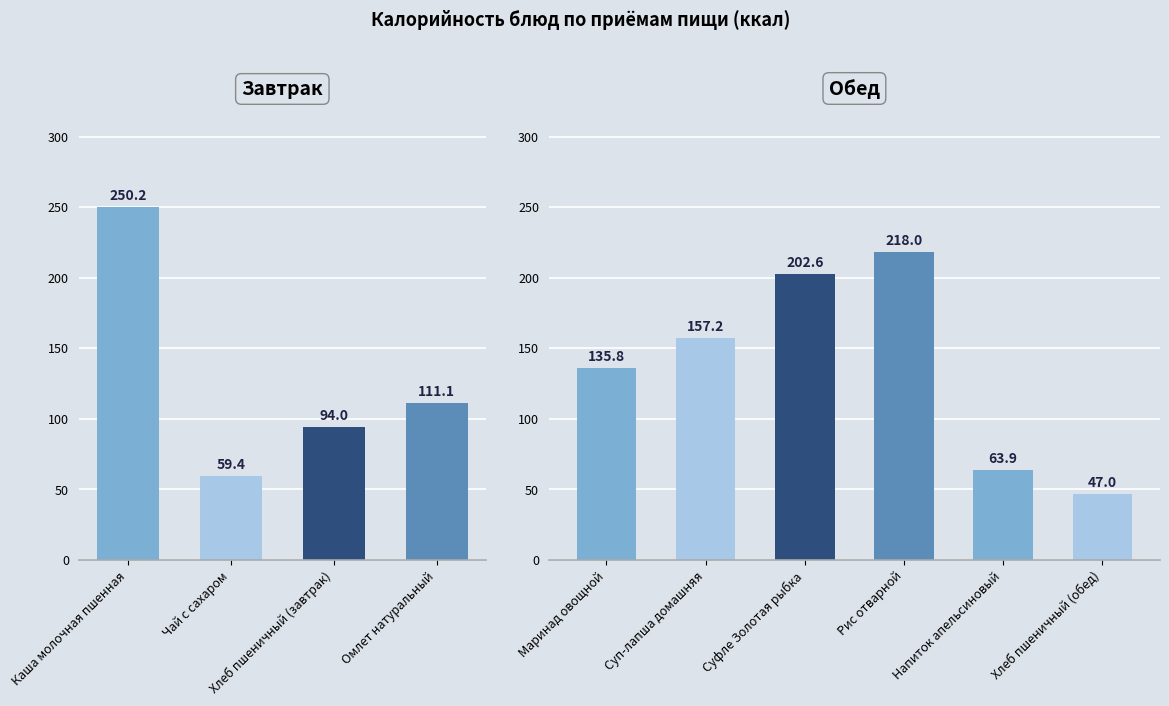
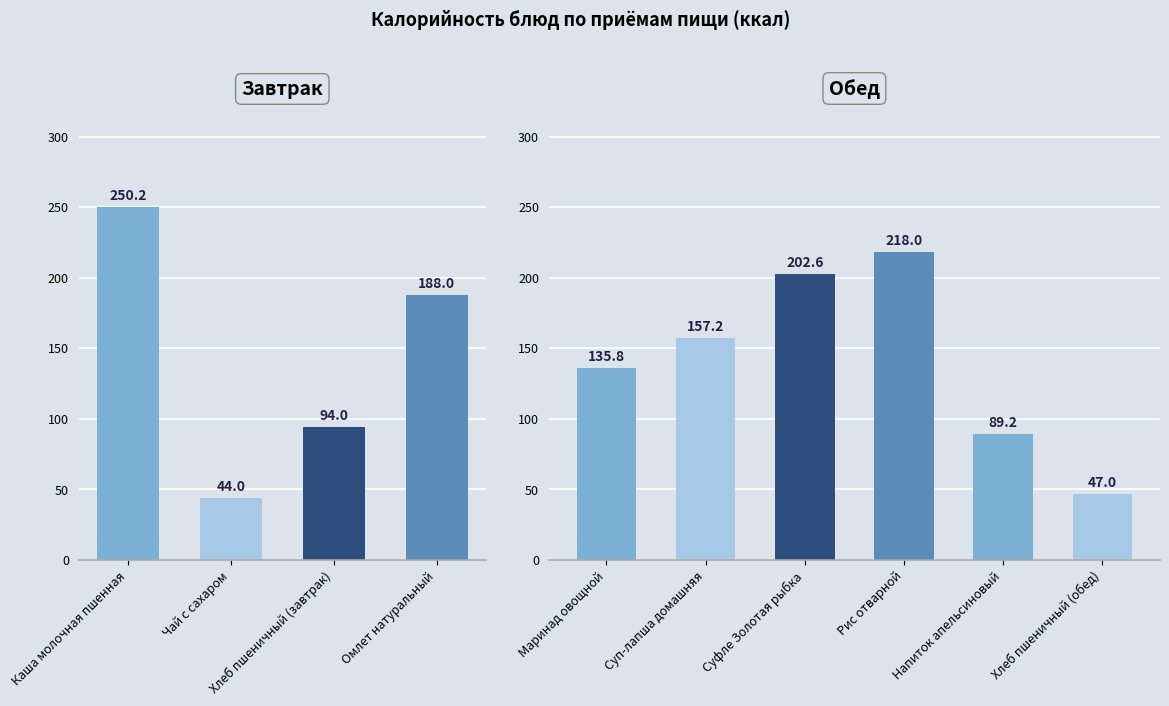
  {
    "Завтрак": {
      "Каша молочная пшенная": 250.2,
-     "Чай с сахаром": 59.4,
+     "Чай с сахаром": 44.0,
      "Хлеб пшеничный (завтрак)": 94.0,
-     "Омлет натуральный": 111.1
+     "Омлет натуральный": 188.0
    },
    "Обед": {
      "Маринад овощной": 135.8,
      "Суп-лапша домашняя": 157.2,
      "Суфле Золотая рыбка": 202.6,
      "Рис отварной": 218.0,
-     "Напиток апельсиновый": 63.9,
+     "Напиток апельсиновый": 89.2,
      "Хлеб пшеничный (обед)": 47.0
    }
  }
